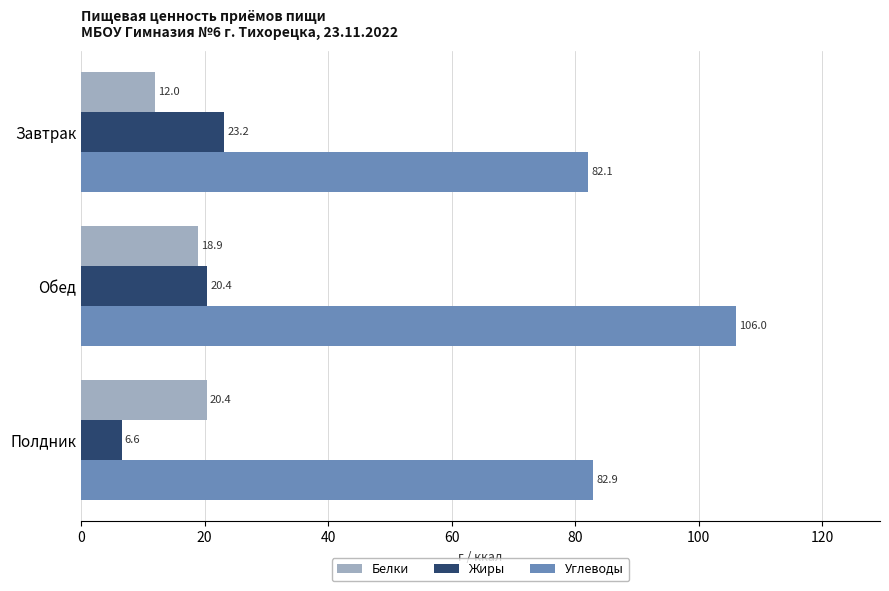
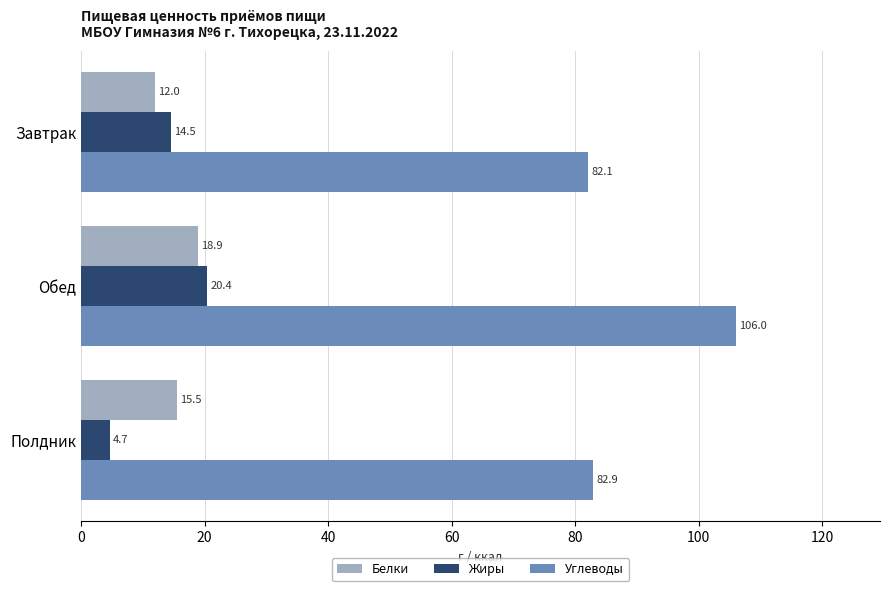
  {
    "Белки": {
      "Завтрак": 12.0,
      "Обед": 18.9,
-     "Полдник": 20.4
+     "Полдник": 15.5
    },
    "Жиры": {
-     "Завтрак": 23.2,
+     "Завтрак": 14.5,
      "Обед": 20.4,
-     "Полдник": 6.6
+     "Полдник": 4.7
    },
    "Углеводы": {
      "Завтрак": 82.1,
      "Обед": 106.0,
      "Полдник": 82.9
    }
  }
